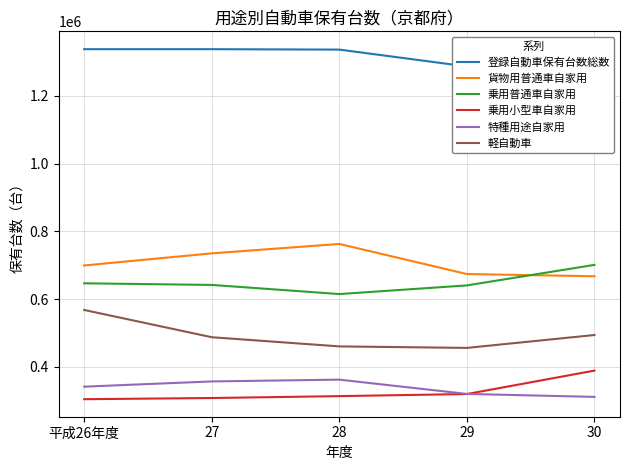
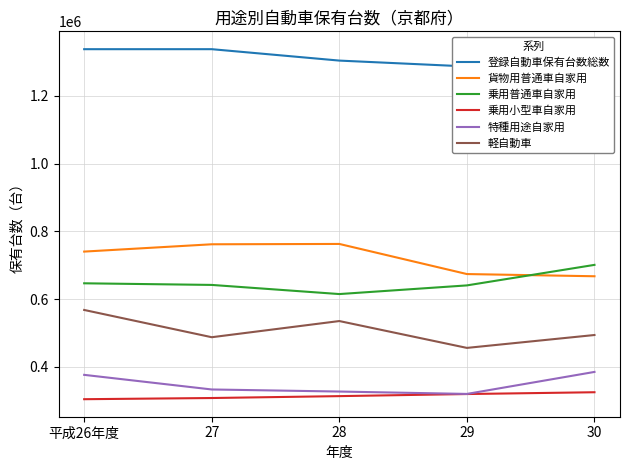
  {
    "登録自動車保有台数総数": {
      "平成26年度": 1340000,
      "27": 1340000,
-     "28": 1340000
+     "28": 1300000
    },
    "貨物用普通車自家用": {
-     "平成26年度": 700000,
-     "27": 740000,
+     "平成26年度": 740000,
+     "27": 760000,
      "28": 760000,
      "29": 670000,
      "30": 670000
    },
    "乗用普通車自家用": {
      "平成26年度": 650000,
      "27": 640000,
      "28": 610000,
      "29": 640000,
      "30": 700000
    },
    "乗用小型車自家用": {
      "平成26年度": 300000,
      "27": 310000,
      "28": 310000,
-     "30": 390000
+     "30": 330000
    },
    "特種用途自家用": {
-     "平成26年度": 340000,
-     "27": 360000,
-     "28": 360000,
-     "30": 310000
+     "平成26年度": 380000,
+     "27": 330000,
+     "28": 330000,
+     "30": 390000
    },
    "軽自動車": {
      "平成26年度": 570000,
      "27": 490000,
-     "28": 460000,
+     "28": 540000,
      "29": 460000,
      "30": 490000
    }
  }
